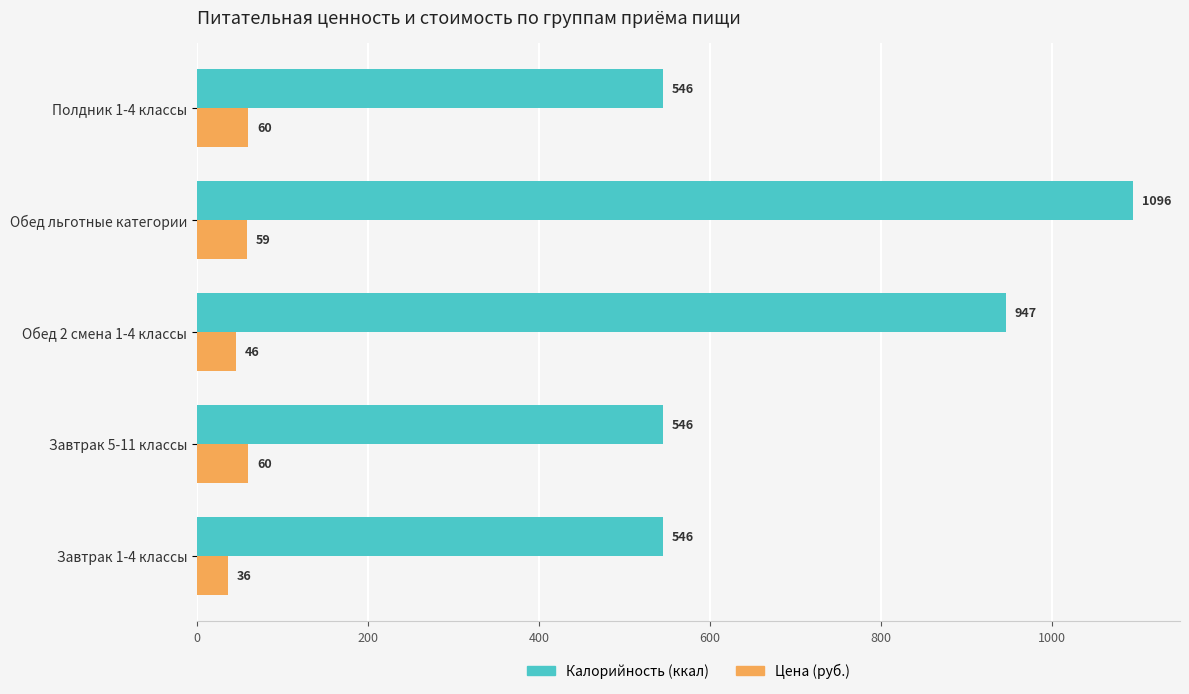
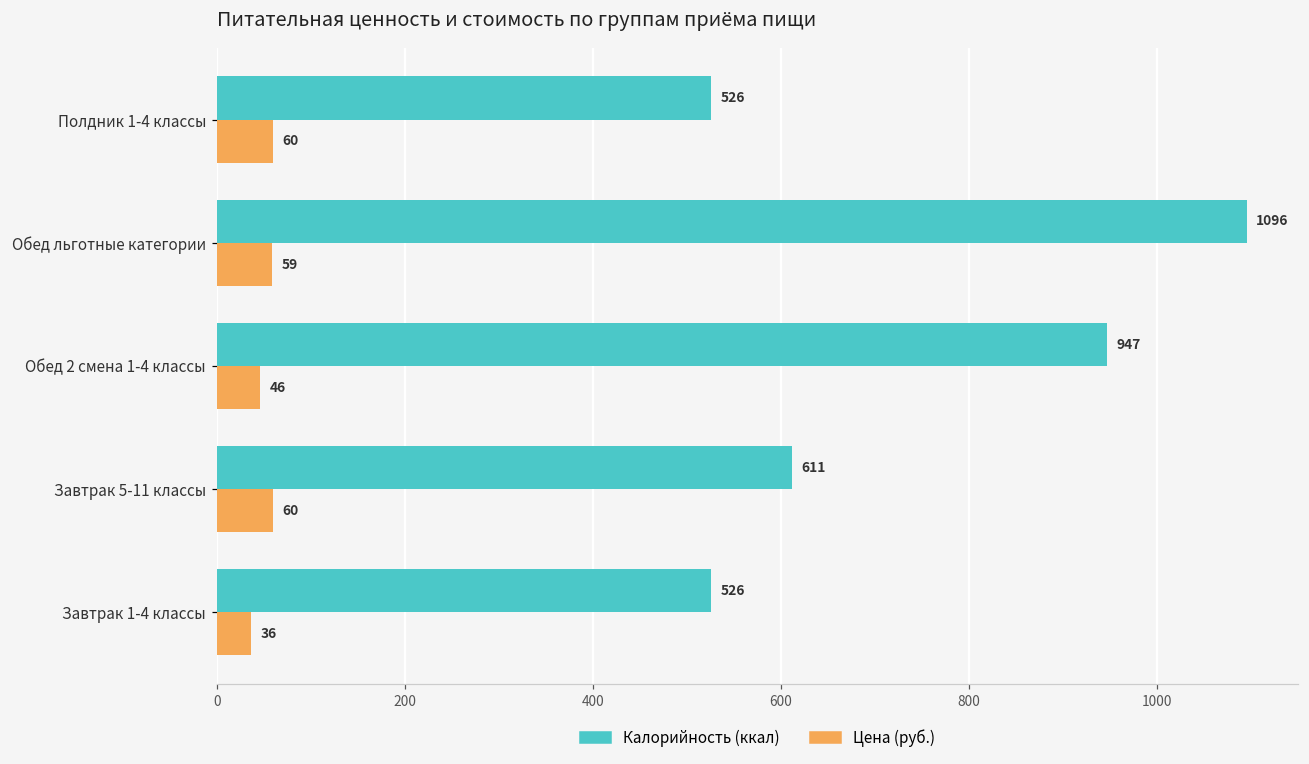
  {
    "Калорийность (ккал)": {
-     "Полдник 1-4 классы": 546,
+     "Полдник 1-4 классы": 526,
      "Обед льготные категории": 1096,
      "Обед 2 смена 1-4 классы": 947,
-     "Завтрак 5-11 классы": 546,
-     "Завтрак 1-4 классы": 546
+     "Завтрак 5-11 классы": 611,
+     "Завтрак 1-4 классы": 526
    },
    "Цена (руб.)": {
      "Полдник 1-4 классы": 60,
      "Обед льготные категории": 59,
      "Обед 2 смена 1-4 классы": 46,
      "Завтрак 5-11 классы": 60,
      "Завтрак 1-4 классы": 36
    }
  }
